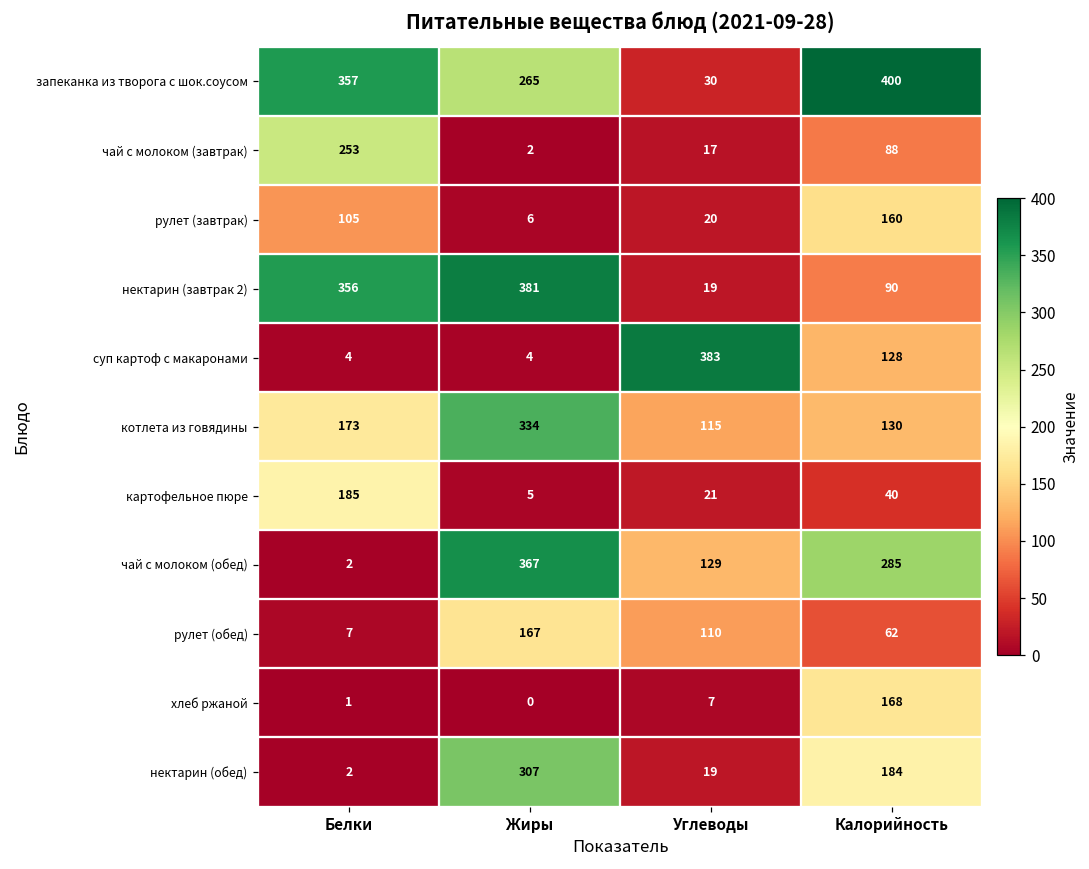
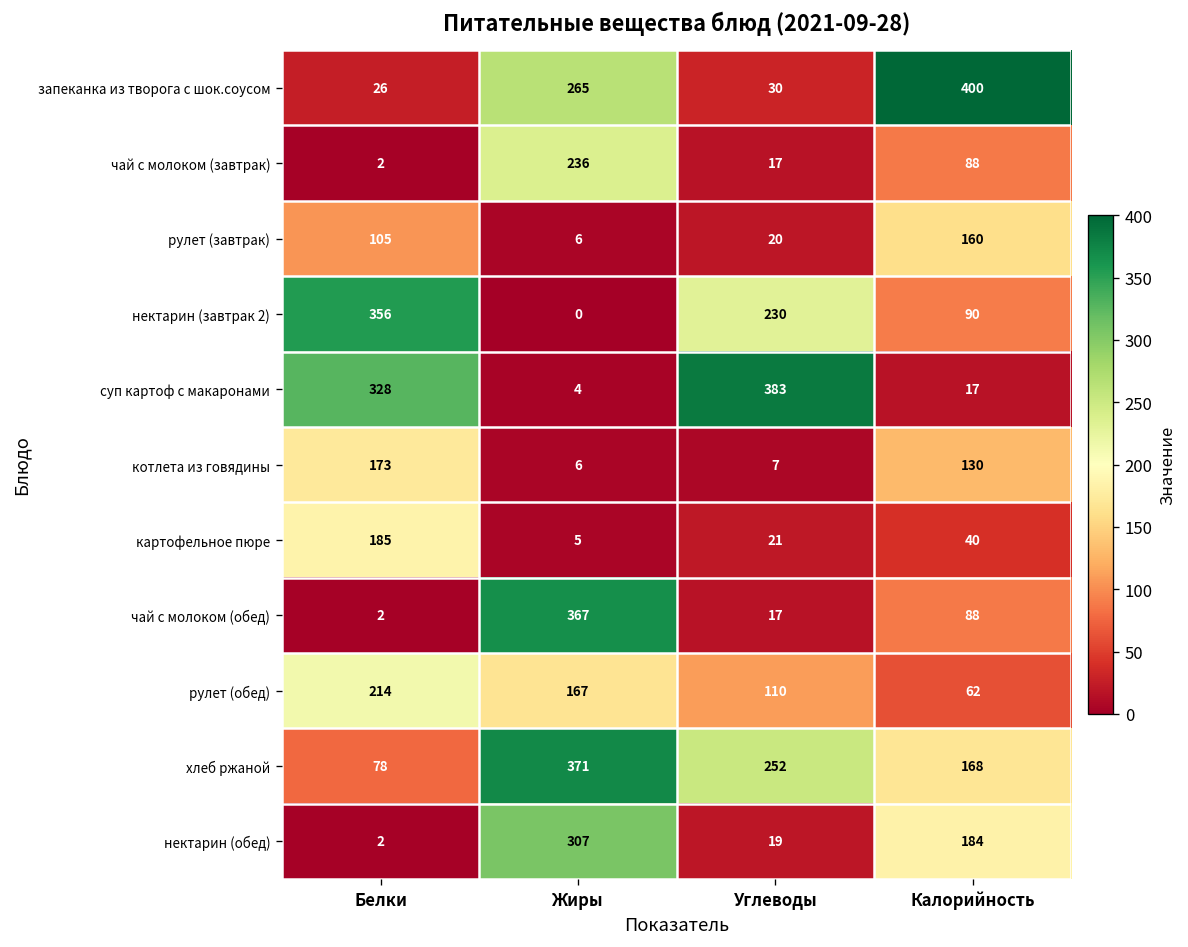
  {
    "запеканка из творога с шок.соусом": {
-     "Белки": 357,
+     "Белки": 26,
      "Жиры": 265,
      "Углеводы": 30,
      "Калорийность": 400
    },
    "чай с молоком (завтрак)": {
-     "Белки": 253,
-     "Жиры": 2,
+     "Белки": 2,
+     "Жиры": 236,
      "Углеводы": 17,
      "Калорийность": 88
    },
    "рулет (завтрак)": {
      "Белки": 105,
      "Жиры": 6,
      "Углеводы": 20,
      "Калорийность": 160
    },
    "нектарин (завтрак 2)": {
      "Белки": 356,
-     "Жиры": 381,
-     "Углеводы": 19,
+     "Жиры": 0,
+     "Углеводы": 230,
      "Калорийность": 90
    },
    "суп картоф с макаронами": {
-     "Белки": 4,
+     "Белки": 328,
      "Жиры": 4,
      "Углеводы": 383,
-     "Калорийность": 128
+     "Калорийность": 17
    },
    "котлета из говядины": {
      "Белки": 173,
-     "Жиры": 334,
-     "Углеводы": 115,
+     "Жиры": 6,
+     "Углеводы": 7,
      "Калорийность": 130
    },
    "картофельное пюре": {
      "Белки": 185,
      "Жиры": 5,
      "Углеводы": 21,
      "Калорийность": 40
    },
    "чай с молоком (обед)": {
      "Белки": 2,
      "Жиры": 367,
-     "Углеводы": 129,
-     "Калорийность": 285
+     "Углеводы": 17,
+     "Калорийность": 88
    },
    "рулет (обед)": {
-     "Белки": 7,
+     "Белки": 214,
      "Жиры": 167,
      "Углеводы": 110,
      "Калорийность": 62
    },
    "хлеб ржаной": {
-     "Белки": 1,
-     "Жиры": 0,
-     "Углеводы": 7,
+     "Белки": 78,
+     "Жиры": 371,
+     "Углеводы": 252,
      "Калорийность": 168
    },
    "нектарин (обед)": {
      "Белки": 2,
      "Жиры": 307,
      "Углеводы": 19,
      "Калорийность": 184
    }
  }
